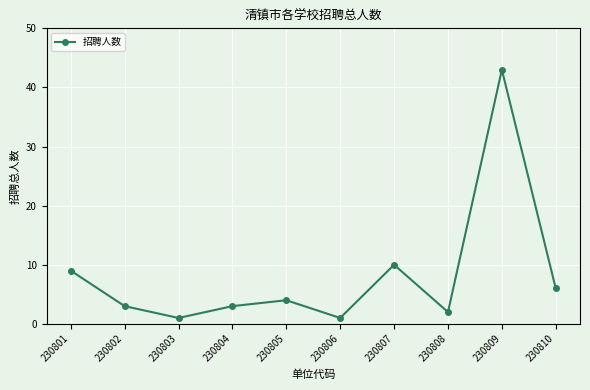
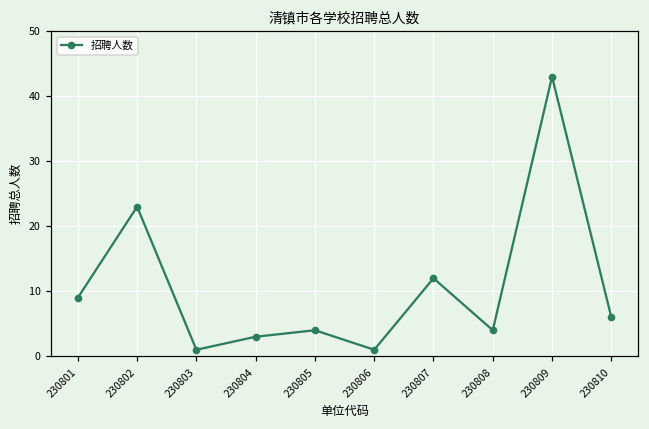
  {
    "230801": 9,
-   "230802": 3,
+   "230802": 23,
    "230803": 1,
    "230804": 3,
    "230805": 4,
    "230806": 1,
-   "230807": 10,
-   "230808": 2,
+   "230807": 12,
+   "230808": 4,
    "230809": 43,
    "230810": 6
  }
